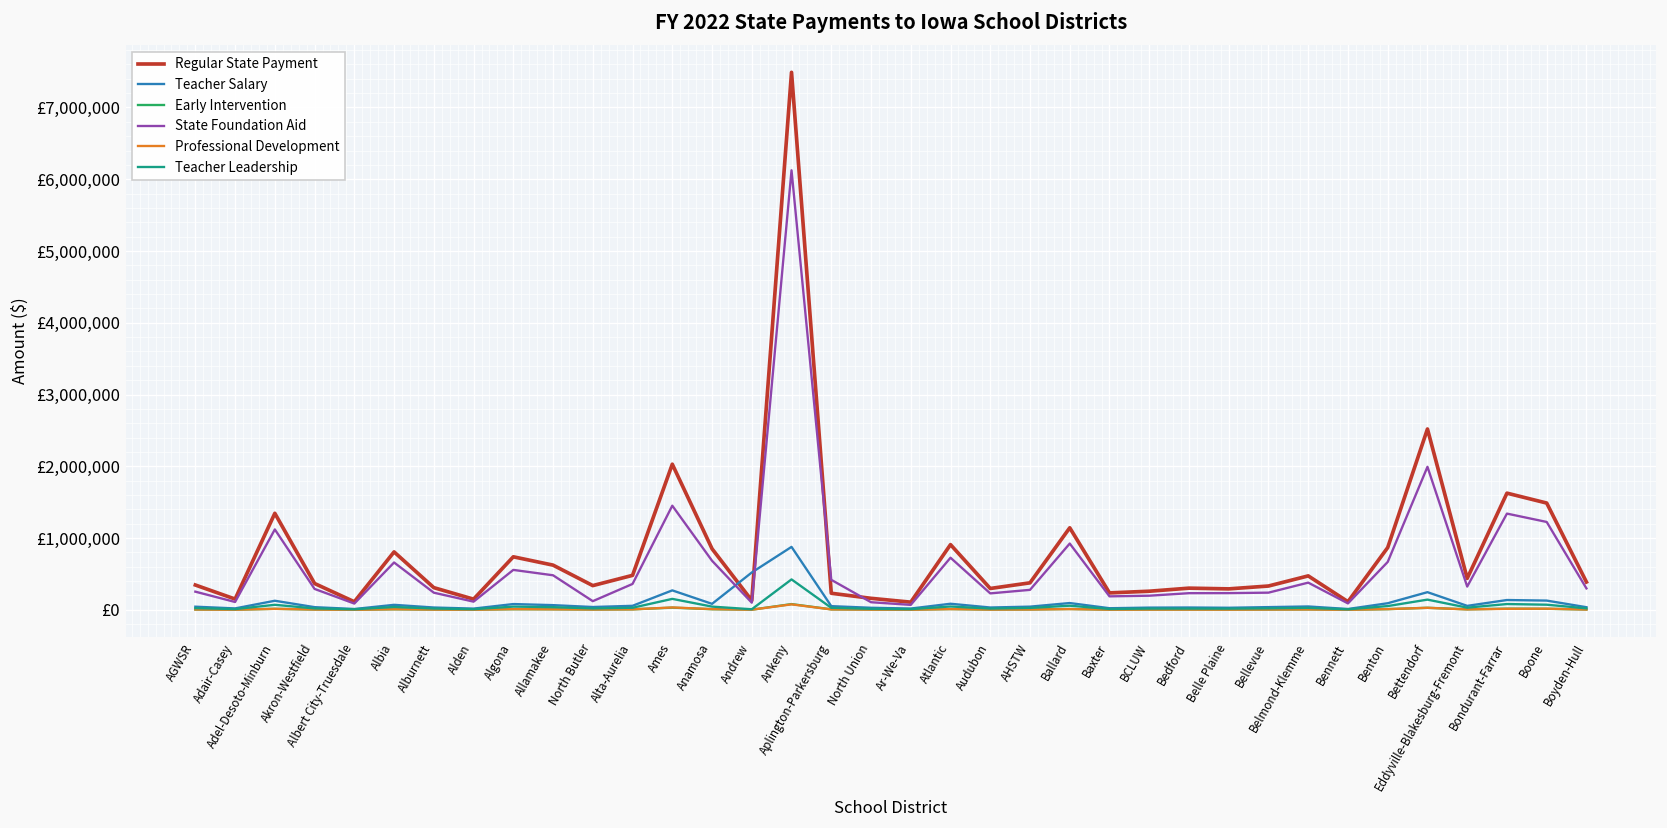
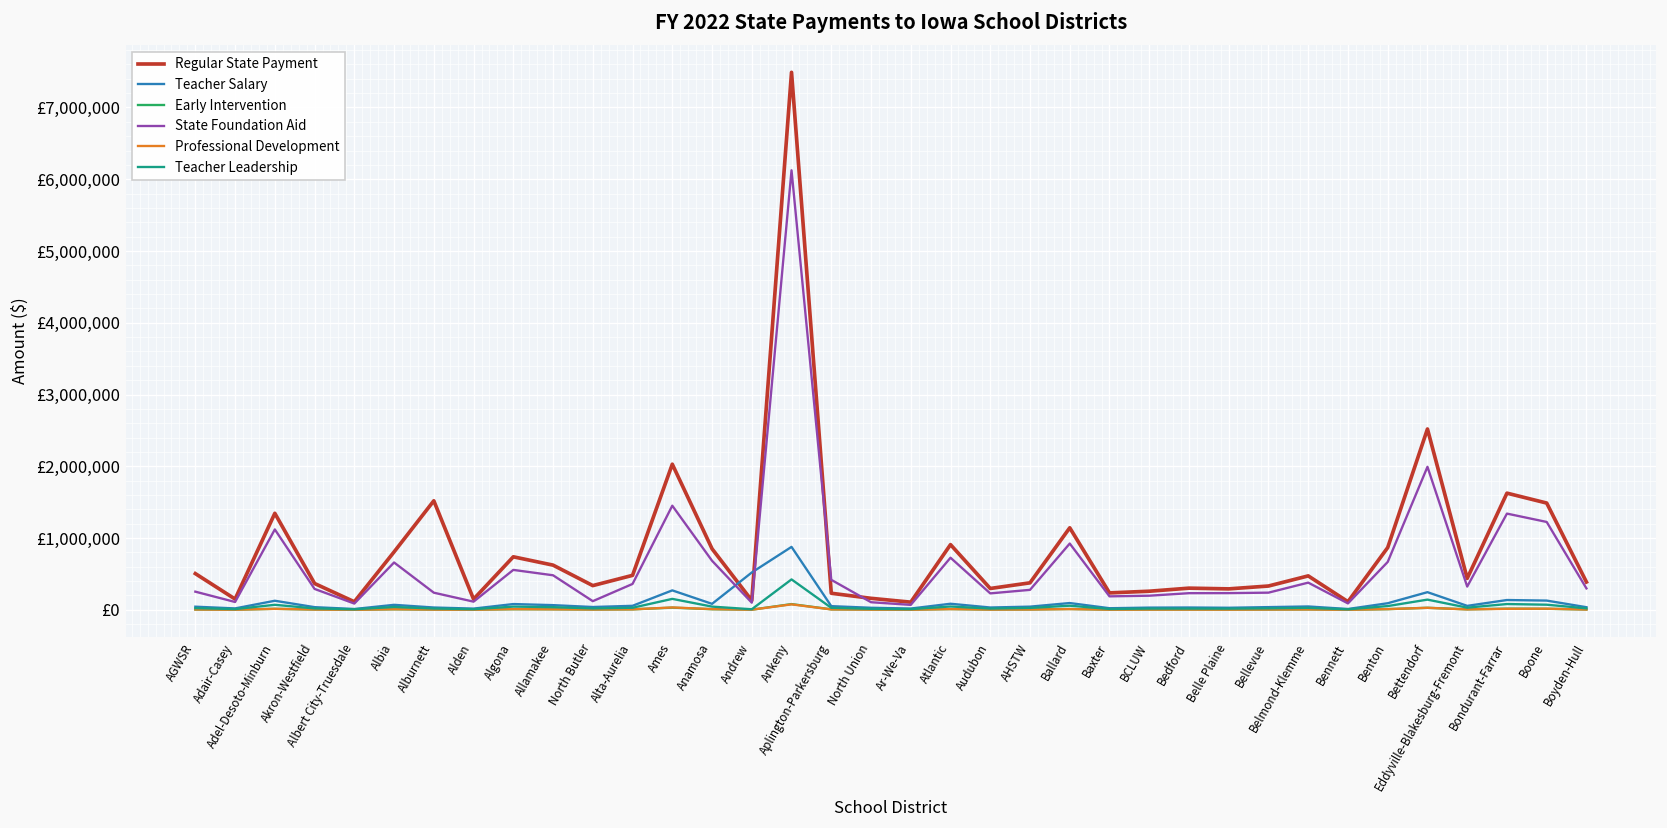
  {
    "Regular State Payment": {
-     "AGWSR": "£300,000",
+     "AGWSR": "£500,000",
      "Adel-Desoto-Minburn": "£1,300,000",
      "Akron-Westfield": "£400,000",
      "Albia": "£800,000",
-     "Alburnett": "£300,000",
+     "Alburnett": "£1,500,000",
      "Algona": "£700,000",
      "Allamakee": "£600,000",
      "North Butler": "£300,000",
      "Alta-Aurelia": "£500,000",
      "Ames": "£2,000,000",
      "Anamosa": "£900,000",
      "Ankeny": "£7,500,000",
      "Aplington-Parkersburg": "£200,000",
      "North Union": "£200,000",
      "Atlantic": "£900,000",
      "Audubon": "£300,000",
      "AHSTW": "£400,000",
      "Ballard": "£1,100,000",
      "Baxter": "£200,000",
      "BCLUW": "£300,000",
      "Bedford": "£300,000",
      "Belle Plaine": "£300,000",
      "Bellevue": "£300,000",
      "Belmond-Klemme": "£500,000",
      "Benton": "£900,000",
      "Bettendorf": "£2,500,000",
      "Eddyville-Blakesburg-Fremont": "£400,000",
      "Bondurant-Farrar": "£1,600,000",
      "Boone": "£1,500,000",
      "Boyden-Hull": "£400,000"
    },
    "Teacher Salary": {
      "Adel-Desoto-Minburn": "£100,000",
      "Ames": "£300,000",
      "Andrew": "£500,000",
      "Ankeny": "£900,000",
      "Bettendorf": "£200,000",
      "Bondurant-Farrar": "£100,000",
      "Boone": "£100,000"
    },
    "State Foundation Aid": {
      "AGWSR": "£300,000",
      "Adel-Desoto-Minburn": "£1,100,000",
      "Akron-Westfield": "£300,000",
      "Albia": "£700,000",
      "Alburnett": "£200,000",
      "Algona": "£600,000",
      "Allamakee": "£500,000",
      "North Butler": "£100,000",
      "Alta-Aurelia": "£400,000",
      "Ames": "£1,500,000",
      "Anamosa": "£700,000",
      "Ankeny": "£6,100,000",
      "Aplington-Parkersburg": "£400,000",
      "North Union": "£100,000",
      "Atlantic": "£700,000",
      "Audubon": "£200,000",
      "AHSTW": "£300,000",
      "Ballard": "£900,000",
      "Baxter": "£200,000",
      "BCLUW": "£200,000",
      "Bedford": "£200,000",
      "Belle Plaine": "£200,000",
      "Bellevue": "£200,000",
      "Belmond-Klemme": "£400,000",
      "Benton": "£700,000",
      "Bettendorf": "£2,000,000",
      "Eddyville-Blakesburg-Fremont": "£300,000",
      "Bondurant-Farrar": "£1,300,000",
      "Boone": "£1,200,000",
      "Boyden-Hull": "£300,000"
    }
  }
